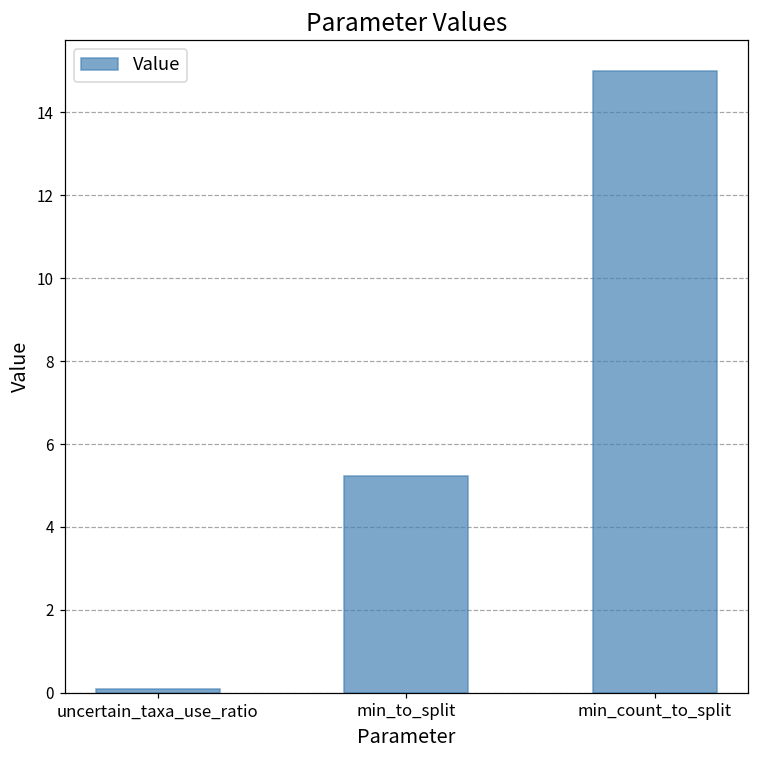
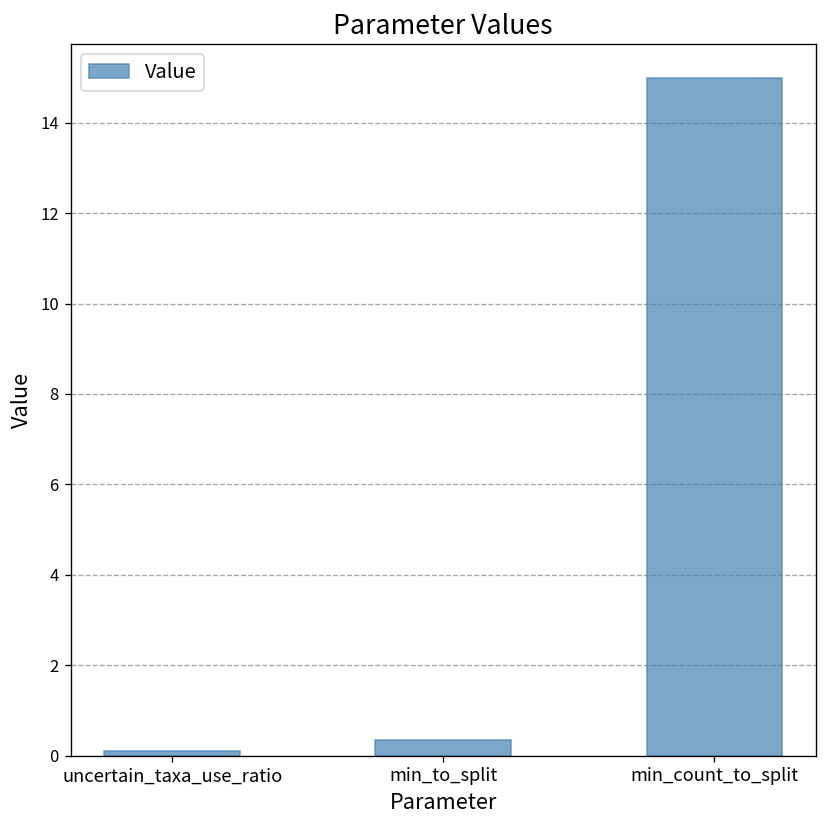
  {
    "uncertain_taxa_use_ratio": 0.1,
-   "min_to_split": 5.2,
+   "min_to_split": 0.4,
    "min_count_to_split": 15.0
  }
